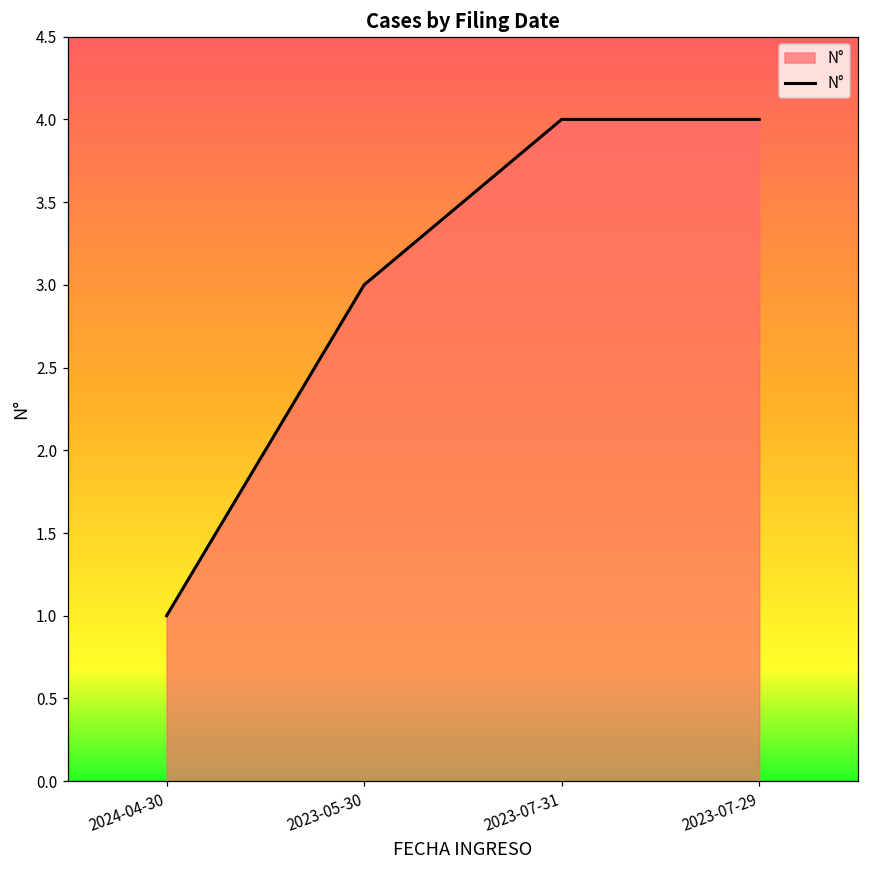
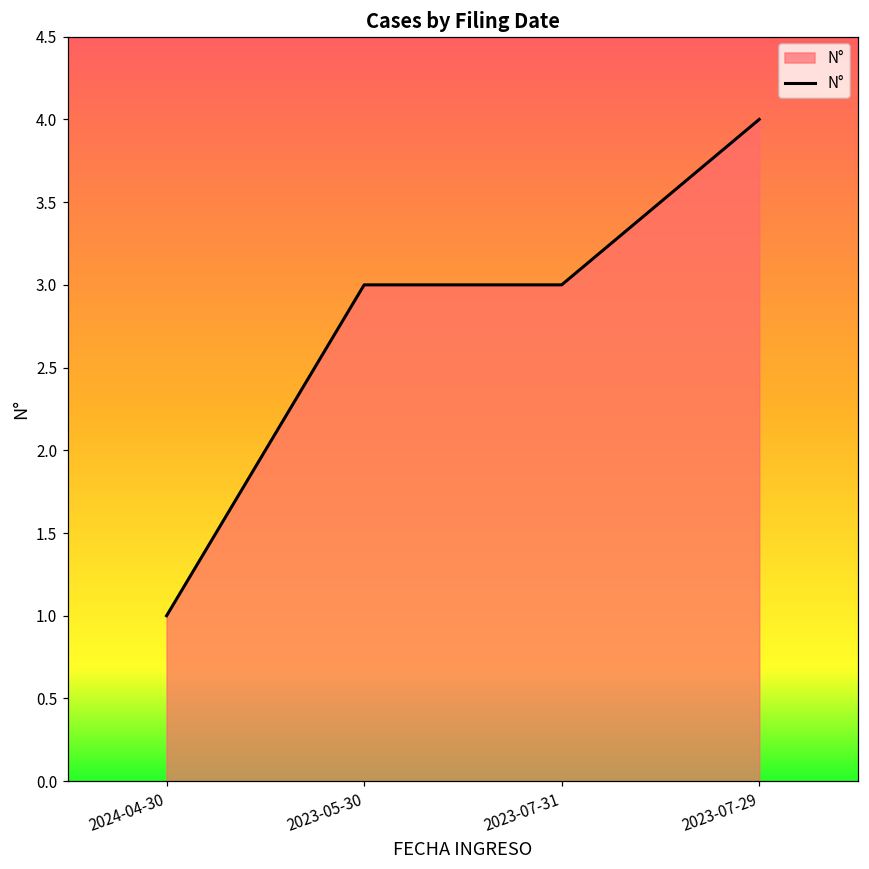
  {
    "2024-04-30": 1,
    "2023-05-30": 3,
-   "2023-07-31": 4,
+   "2023-07-31": 3,
    "2023-07-29": 4
  }
